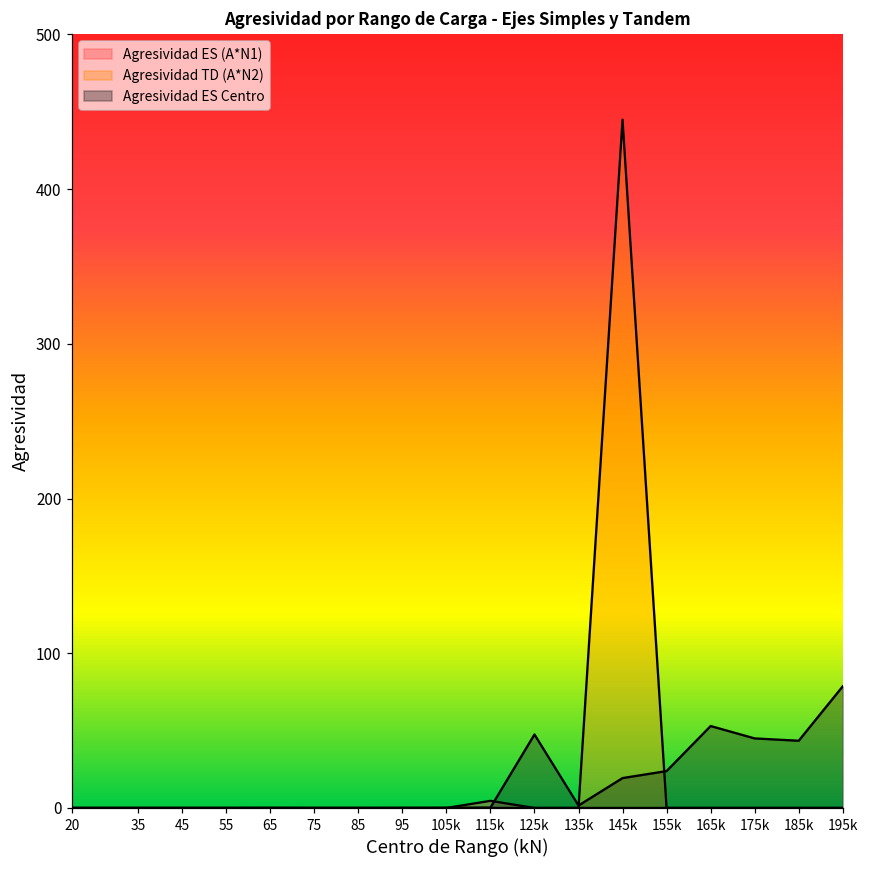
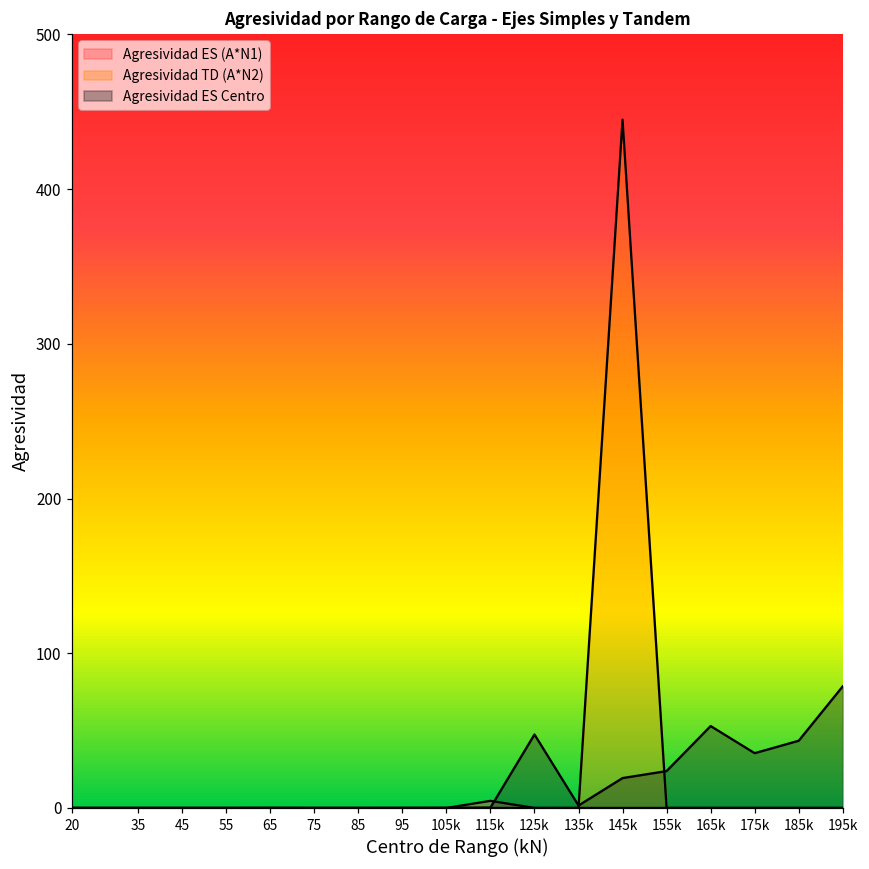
  {
    "Agresividad ES Centro": {
      "125k": 47,
      "145k": 19,
      "155k": 24,
      "165k": 53,
-     "175k": 45,
+     "175k": 35,
      "185k": 43,
      "195k": 79
    }
  }
